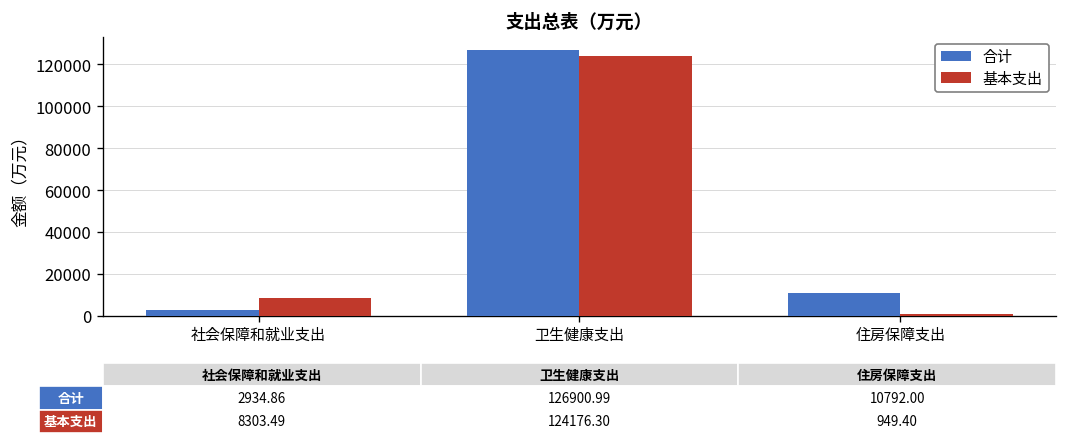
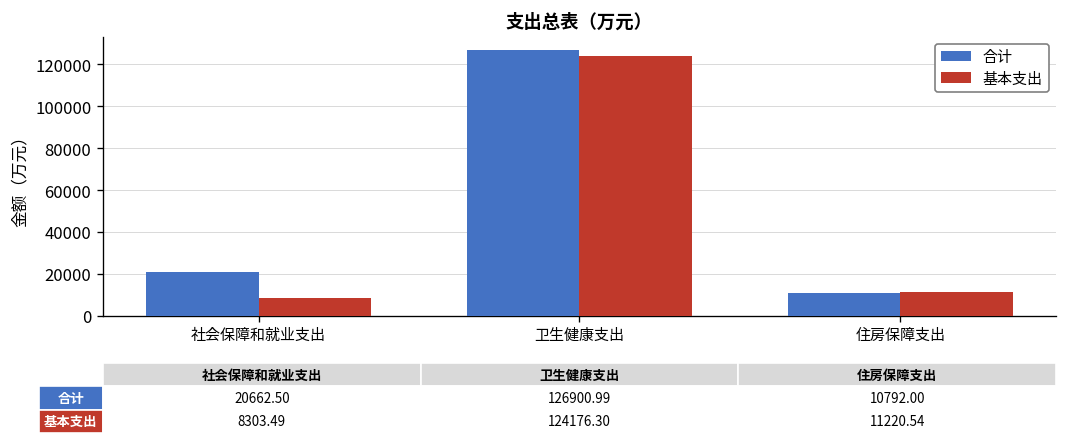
  {
    "合计": {
-     "社会保障和就业支出": 2934.86
+     "社会保障和就业支出": 20662.50
    },
    "基本支出": {
-     "住房保障支出": 949.40
+     "住房保障支出": 11220.54
    }
  }
